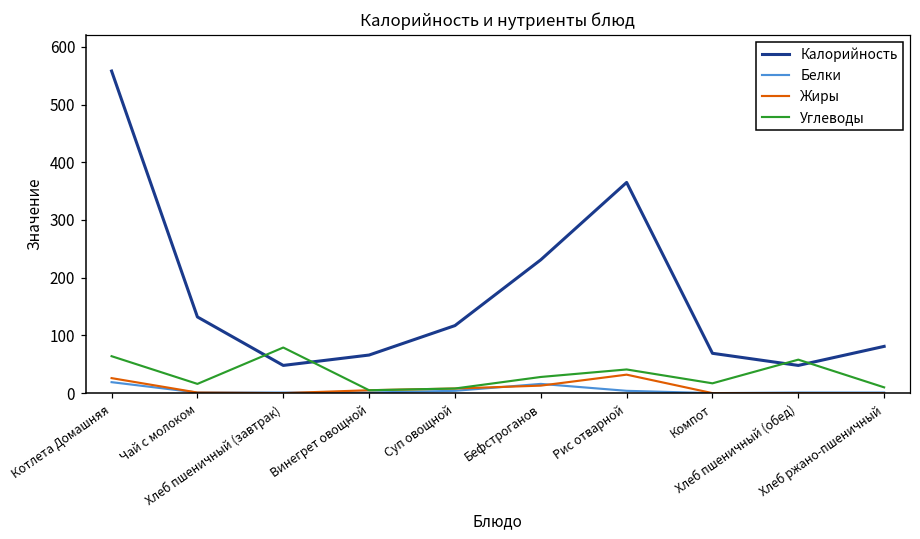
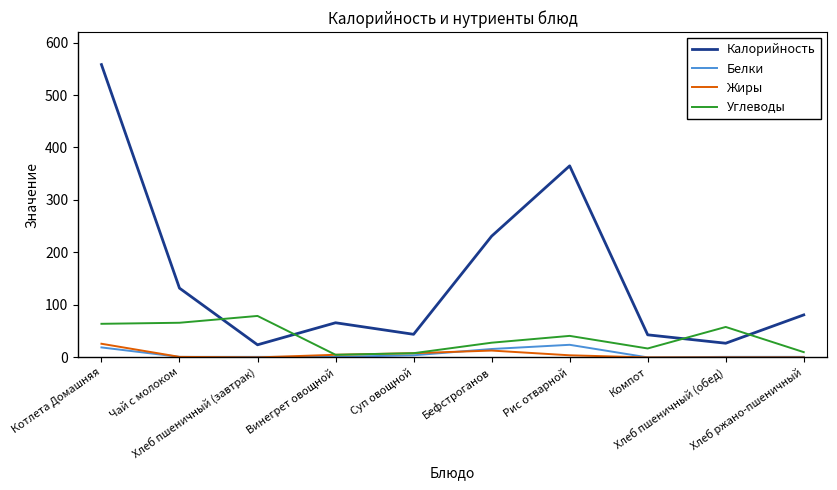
  {
    "Калорийность": {
      "Котлета Домашняя": 560,
      "Чай с молоком": 130,
-     "Хлеб пшеничный (завтрак)": 50,
+     "Хлеб пшеничный (завтрак)": 20,
      "Винегрет овощной": 70,
-     "Суп овощной": 120,
+     "Суп овощной": 40,
      "Бефстроганов": 230,
      "Рис отварной": 370,
-     "Компот": 70,
-     "Хлеб пшеничный (обед)": 50,
+     "Компот": 40,
+     "Хлеб пшеничный (обед)": 30,
      "Хлеб ржано-пшеничный": 80
    },
    "Белки": {
      "Котлета Домашняя": 20,
-     "Рис отварной": 0
+     "Рис отварной": 20
    },
    "Жиры": {
      "Котлета Домашняя": 30,
-     "Рис отварной": 30
+     "Рис отварной": 0
    },
    "Углеводы": {
      "Котлета Домашняя": 60,
-     "Чай с молоком": 20,
+     "Чай с молоком": 70,
      "Хлеб пшеничный (завтрак)": 80,
      "Бефстроганов": 30,
      "Рис отварной": 40,
      "Компот": 20,
      "Хлеб пшеничный (обед)": 60,
      "Хлеб ржано-пшеничный": 10
    }
  }
